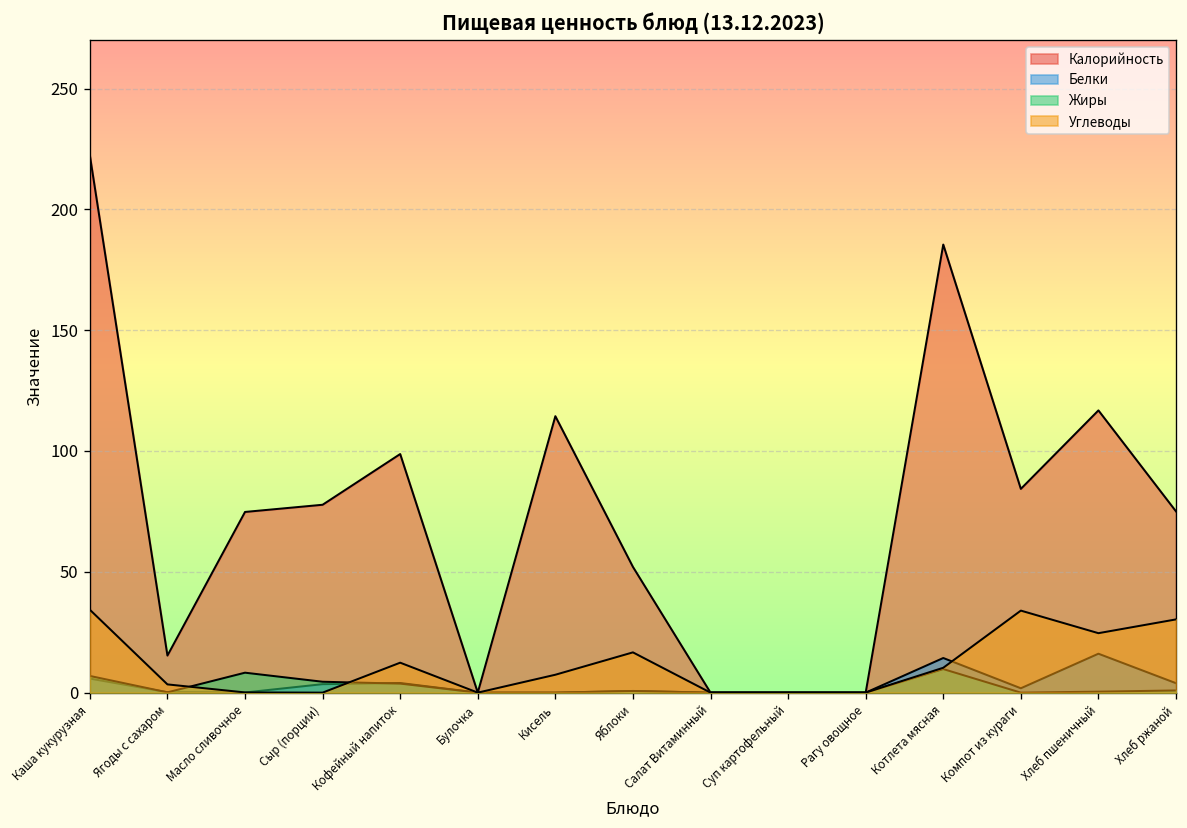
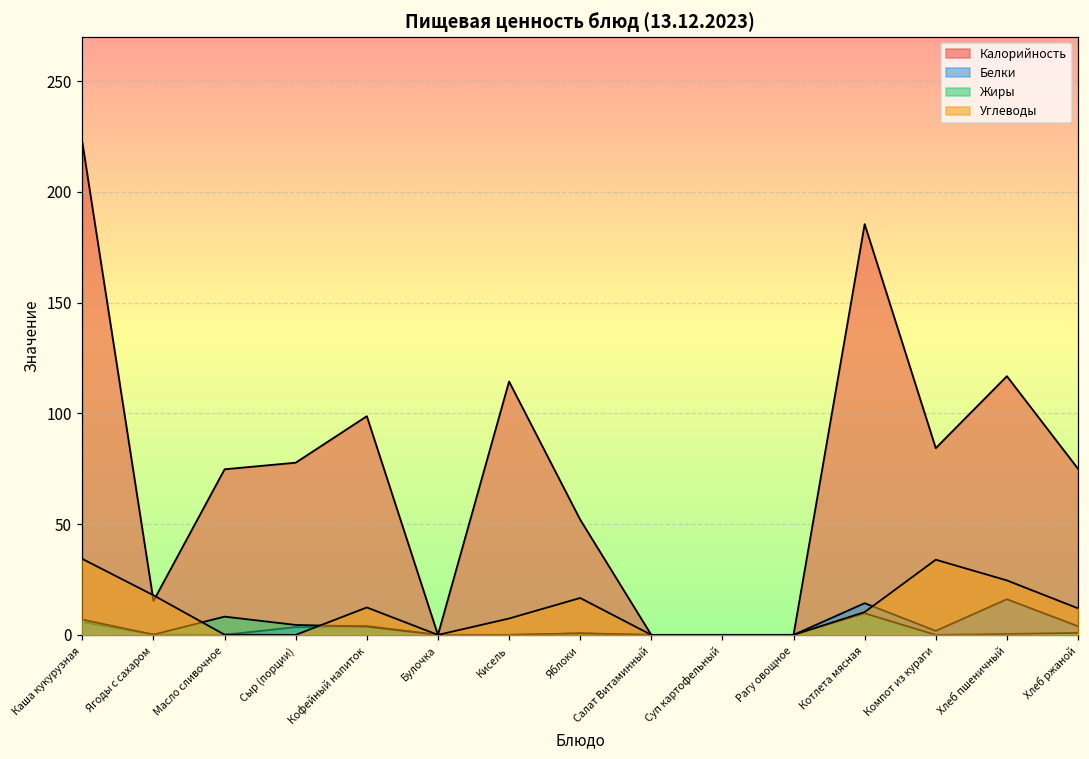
  {
    "Калорийность": {
      "Каша кукурузная": 222,
      "Ягоды с сахаром": 15,
      "Масло сливочное": 75,
      "Сыр (порции)": 78,
      "Кофейный напиток": 99,
      "Кисель": 114,
      "Яблоки": 52,
      "Котлета мясная": 185,
      "Компот из кураги": 84,
      "Хлеб пшеничный": 117,
      "Хлеб ржаной": 75
    },
    "Белки": {
      "Котлета мясная": 14,
      "Компот из кураги": 2,
      "Хлеб пшеничный": 16,
      "Хлеб ржаной": 4
    },
    "Жиры": {
      "Масло сливочное": 8,
      "Компот из кураги": 0,
      "Хлеб пшеничный": 0,
      "Хлеб ржаной": 1
    },
    "Углеводы": {
      "Каша кукурузная": 34,
-     "Ягоды с сахаром": 3,
+     "Ягоды с сахаром": 18,
      "Сыр (порции)": 0,
      "Кофейный напиток": 12,
      "Кисель": 7,
      "Яблоки": 17,
      "Компот из кураги": 34,
      "Хлеб пшеничный": 25,
-     "Хлеб ржаной": 30
+     "Хлеб ржаной": 12
    }
  }
